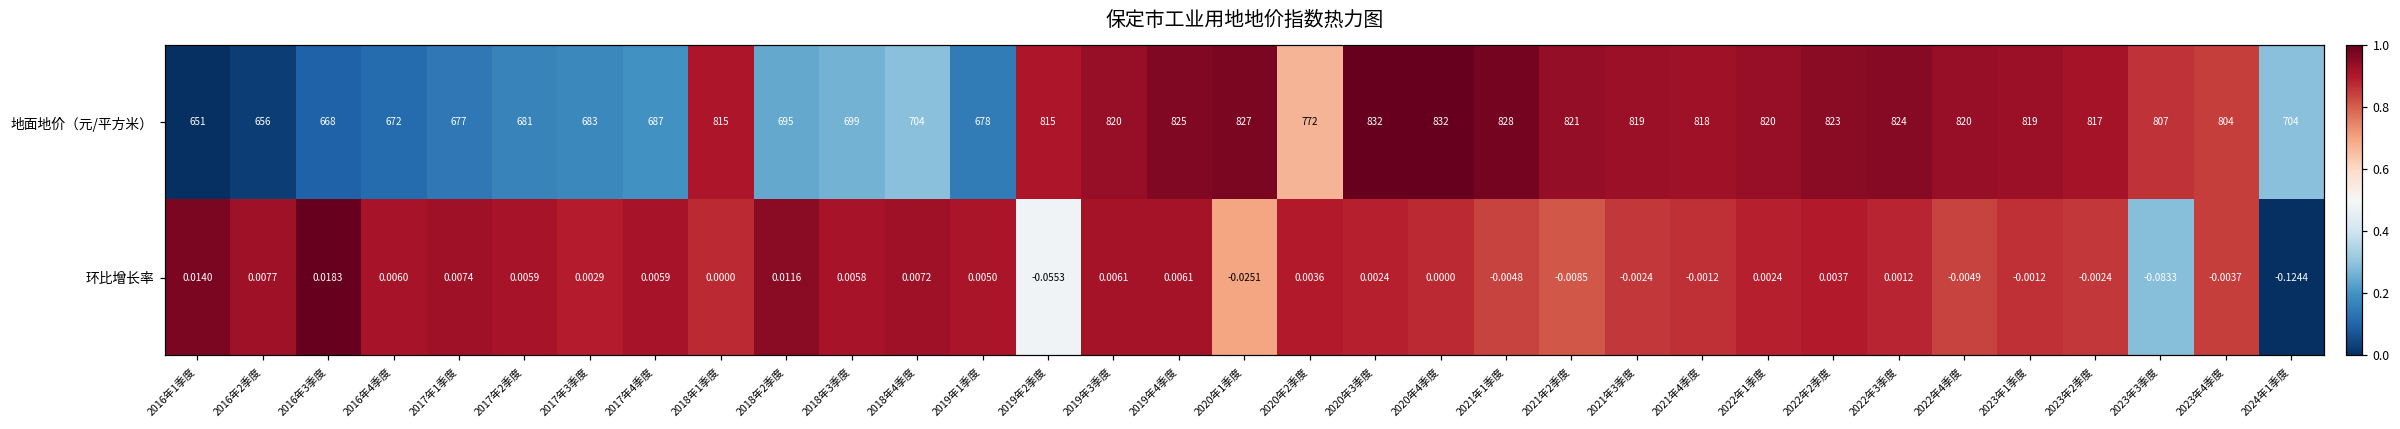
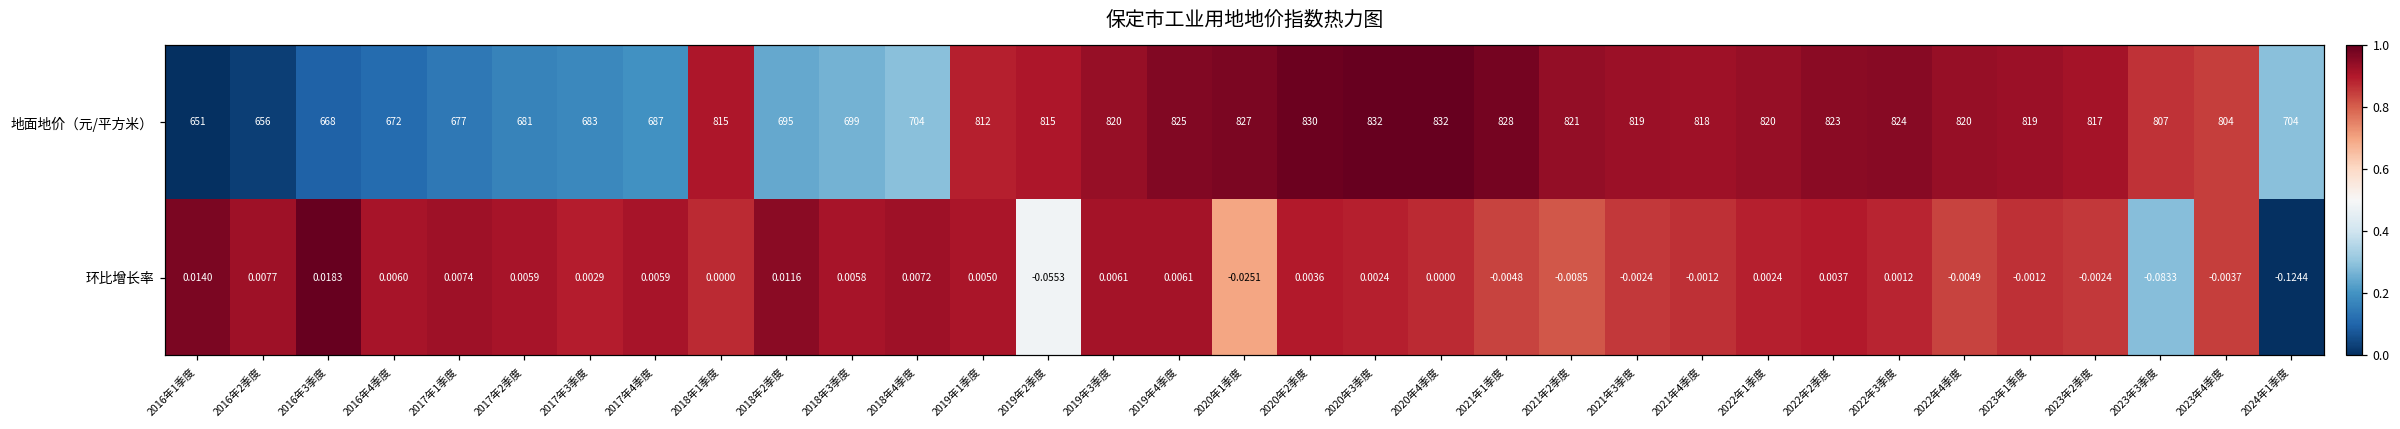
  {
    "地面地价（元/平方米）": {
      "2016年1季度": 651,
      "2016年2季度": 656,
      "2016年3季度": 668,
      "2016年4季度": 672,
      "2017年1季度": 677,
      "2017年2季度": 681,
      "2017年3季度": 683,
      "2017年4季度": 687,
      "2018年1季度": 815,
      "2018年2季度": 695,
      "2018年3季度": 699,
      "2018年4季度": 704,
-     "2019年1季度": 678,
+     "2019年1季度": 812,
      "2019年2季度": 815,
      "2019年3季度": 820,
      "2019年4季度": 825,
      "2020年1季度": 827,
-     "2020年2季度": 772,
+     "2020年2季度": 830,
      "2020年3季度": 832,
      "2020年4季度": 832,
      "2021年1季度": 828,
      "2021年2季度": 821,
      "2021年3季度": 819,
      "2021年4季度": 818,
      "2022年1季度": 820,
      "2022年2季度": 823,
      "2022年3季度": 824,
      "2022年4季度": 820,
      "2023年1季度": 819,
      "2023年2季度": 817,
      "2023年3季度": 807,
      "2023年4季度": 804,
      "2024年1季度": 704
    },
    "环比增长率": {
      "2016年1季度": 0.0140,
      "2016年2季度": 0.0077,
      "2016年3季度": 0.0183,
      "2016年4季度": 0.0060,
      "2017年1季度": 0.0074,
      "2017年2季度": 0.0059,
      "2017年3季度": 0.0029,
      "2017年4季度": 0.0059,
      "2018年1季度": 0.0000,
      "2018年2季度": 0.0116,
      "2018年3季度": 0.0058,
      "2018年4季度": 0.0072,
      "2019年1季度": 0.0050,
      "2019年2季度": -0.0553,
      "2019年3季度": 0.0061,
      "2019年4季度": 0.0061,
      "2020年1季度": -0.0251,
      "2020年2季度": 0.0036,
      "2020年3季度": 0.0024,
      "2020年4季度": 0.0000,
      "2021年1季度": -0.0048,
      "2021年2季度": -0.0085,
      "2021年3季度": -0.0024,
      "2021年4季度": -0.0012,
      "2022年1季度": 0.0024,
      "2022年2季度": 0.0037,
      "2022年3季度": 0.0012,
      "2022年4季度": -0.0049,
      "2023年1季度": -0.0012,
      "2023年2季度": -0.0024,
      "2023年3季度": -0.0833,
      "2023年4季度": -0.0037,
      "2024年1季度": -0.1244
    }
  }
